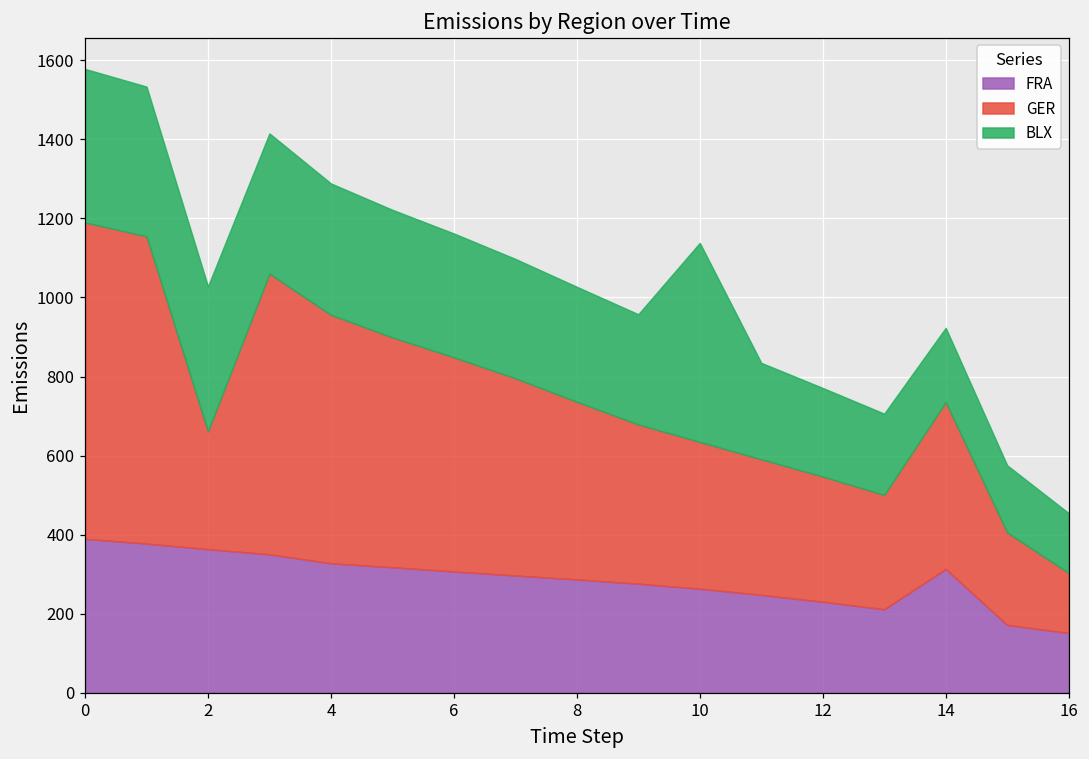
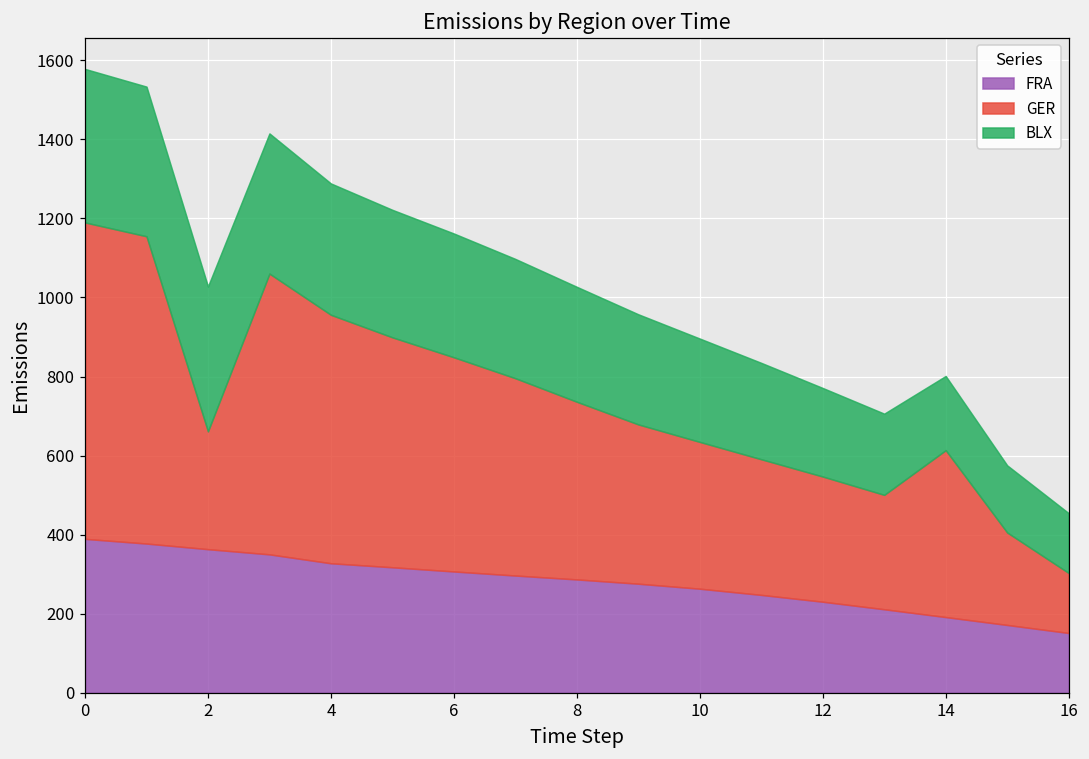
  {
    "FRA": {
      "0": 390,
      "2": 360,
      "4": 330,
      "6": 310,
      "8": 290,
      "10": 260,
      "12": 230,
-     "14": 310,
+     "14": 190,
      "16": 150
    },
    "GER": {
      "0": 800,
      "2": 300,
      "4": 630,
      "6": 540,
      "8": 450,
      "10": 370,
      "12": 320,
      "14": 420,
      "16": 150
    },
    "BLX": {
      "0": 390,
      "2": 370,
      "4": 330,
      "6": 310,
      "8": 290,
-     "10": 500,
+     "10": 260,
      "12": 220,
      "14": 190,
      "16": 150
    }
  }
